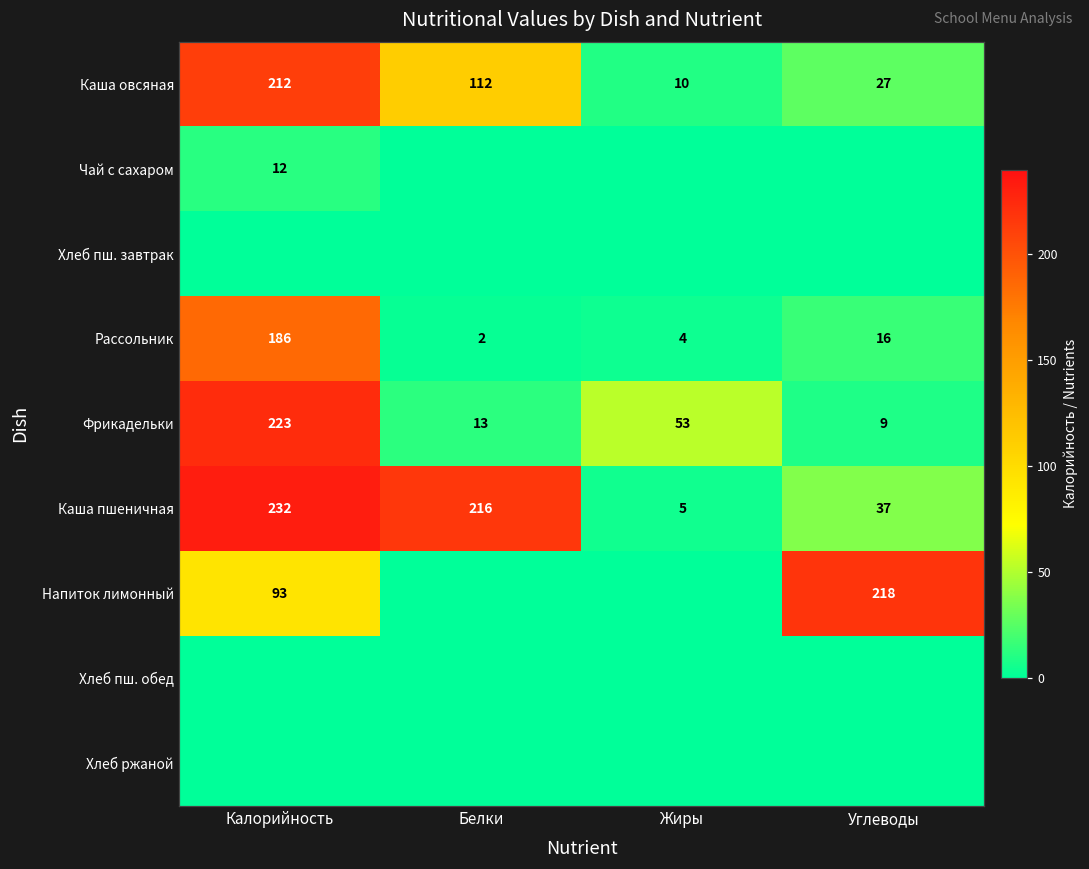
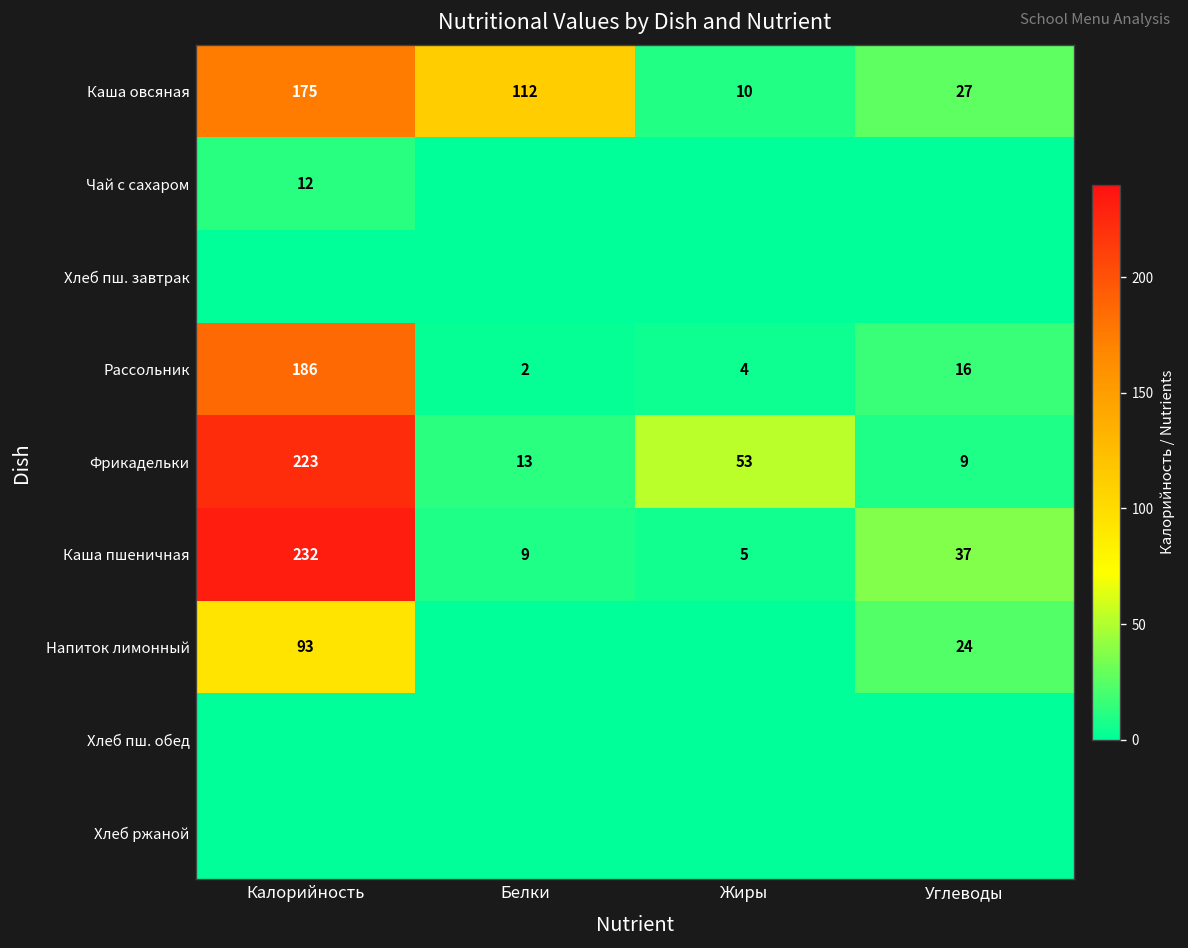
  {
    "Каша овсяная": {
-     "Калорийность": 212,
+     "Калорийность": 175,
      "Белки": 112,
      "Жиры": 10,
      "Углеводы": 27
    },
    "Чай с сахаром": {
      "Калорийность": 12
    },
    "Рассольник": {
      "Калорийность": 186,
      "Белки": 2,
      "Жиры": 4,
      "Углеводы": 16
    },
    "Фрикадельки": {
      "Калорийность": 223,
      "Белки": 13,
      "Жиры": 53,
      "Углеводы": 9
    },
    "Каша пшеничная": {
      "Калорийность": 232,
-     "Белки": 216,
+     "Белки": 9,
      "Жиры": 5,
      "Углеводы": 37
    },
    "Напиток лимонный": {
      "Калорийность": 93,
-     "Углеводы": 218
+     "Углеводы": 24
    }
  }
